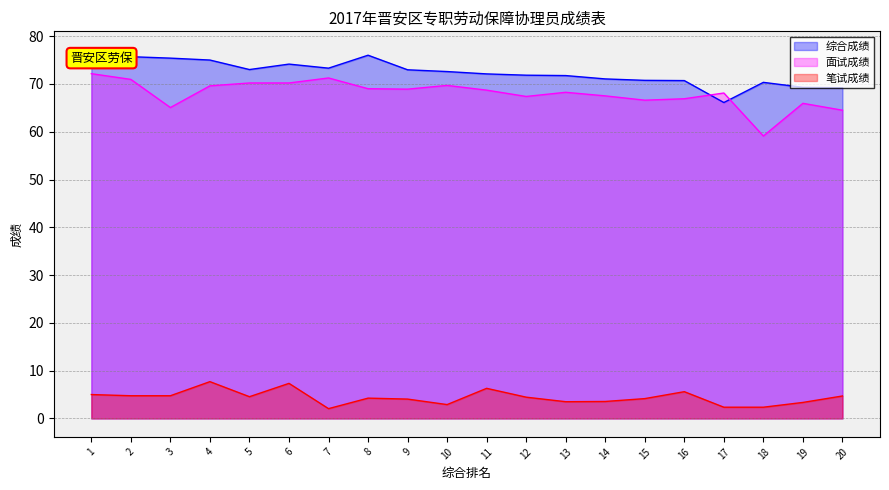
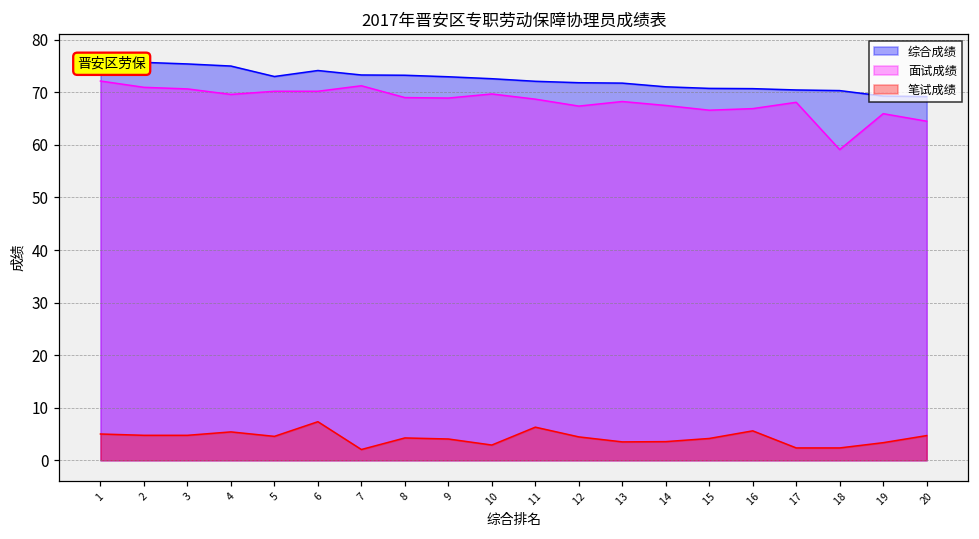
  {
    "综合成绩": {
      "3": 75,
      "4": 75,
      "5": 73,
      "6": 74,
      "7": 73,
-     "8": 76,
+     "8": 73,
      "9": 73,
      "10": 73,
      "11": 72,
      "12": 72,
      "13": 72,
      "14": 71,
      "15": 71,
      "16": 71,
-     "17": 66,
+     "17": 70,
      "18": 70
    },
    "面试成绩": {
      "1": 72,
      "2": 71,
-     "3": 65,
+     "3": 71,
      "4": 70,
      "5": 70,
      "6": 70,
      "7": 71,
      "8": 69,
      "9": 69,
      "10": 70,
      "11": 69,
      "12": 67,
      "13": 68,
      "14": 68,
      "15": 67,
      "16": 67,
      "17": 68,
      "18": 59,
      "19": 66,
      "20": 65
    },
    "笔试成绩": {
      "1": 5,
      "2": 5,
      "3": 5,
-     "4": 8,
+     "4": 5,
      "5": 5,
      "6": 7,
      "7": 2,
      "8": 4,
      "9": 4,
      "10": 3,
      "11": 6,
      "12": 4,
      "13": 4,
      "14": 4,
      "15": 4,
      "16": 6,
      "17": 2,
      "18": 2,
      "19": 3,
      "20": 5
    }
  }
